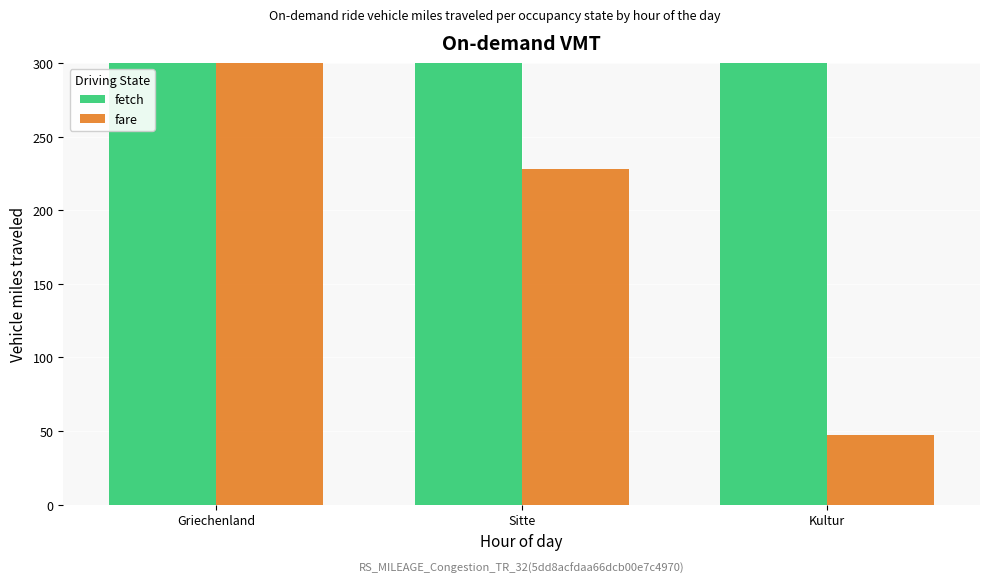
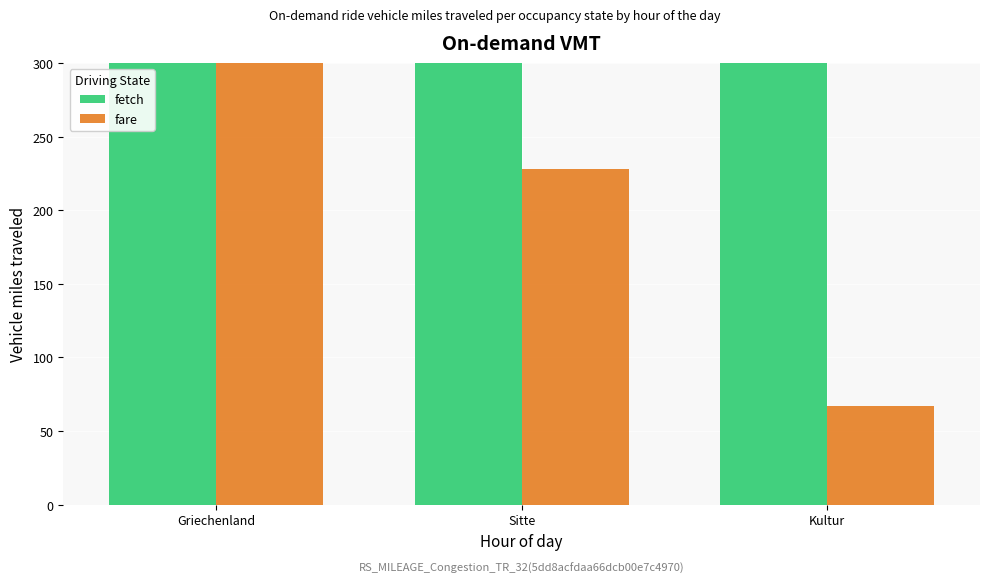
  {
    "fare": {
      "Sitte": 228,
-     "Kultur": 47
+     "Kultur": 67
    }
  }
